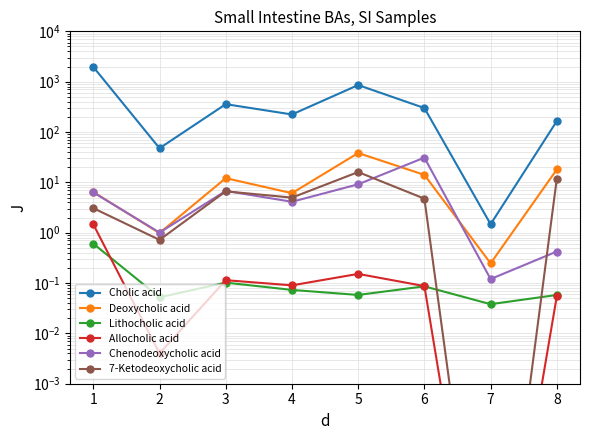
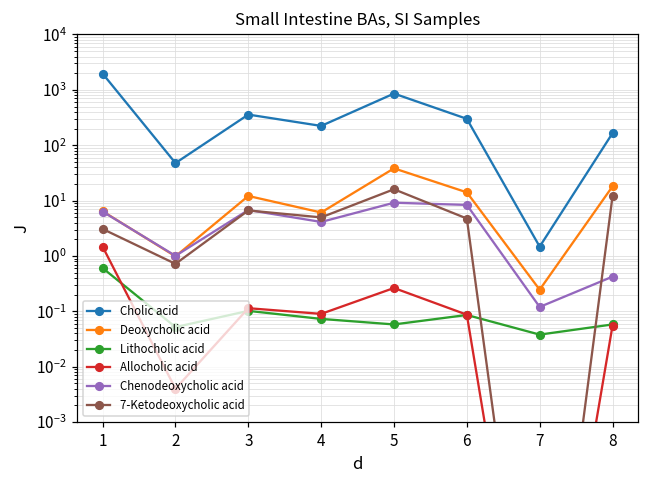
  {
    "Cholic acid": {
      "1": 2000,
      "2": 50,
      "3": 400,
      "4": 200,
      "5": 900,
      "6": 300,
      "7": 1.5,
      "8": 160
    },
    "Deoxycholic acid": {
      "3": 12,
      "4": 6,
      "5": 40,
      "6": 14,
      "7": 0.2,
      "8": 18
    },
    "Lithocholic acid": {
      "1": 0.6,
      "4": 0.07,
      "5": 0.06,
      "7": 0.04
    },
    "Allocholic acid": {
      "1": 1.5,
      "4": 0.09,
-     "5": 0.15
+     "5": 0.3
    },
    "Chenodeoxycholic acid": {
      "4": 4,
      "5": 9,
-     "6": 30,
+     "6": 8,
      "7": 0.12,
      "8": 0.4
    },
    "7-Ketodeoxycholic acid": {
      "1": 3,
      "2": 0.7,
      "4": 5,
      "5": 16,
      "6": 5,
      "8": 12
    }
  }
